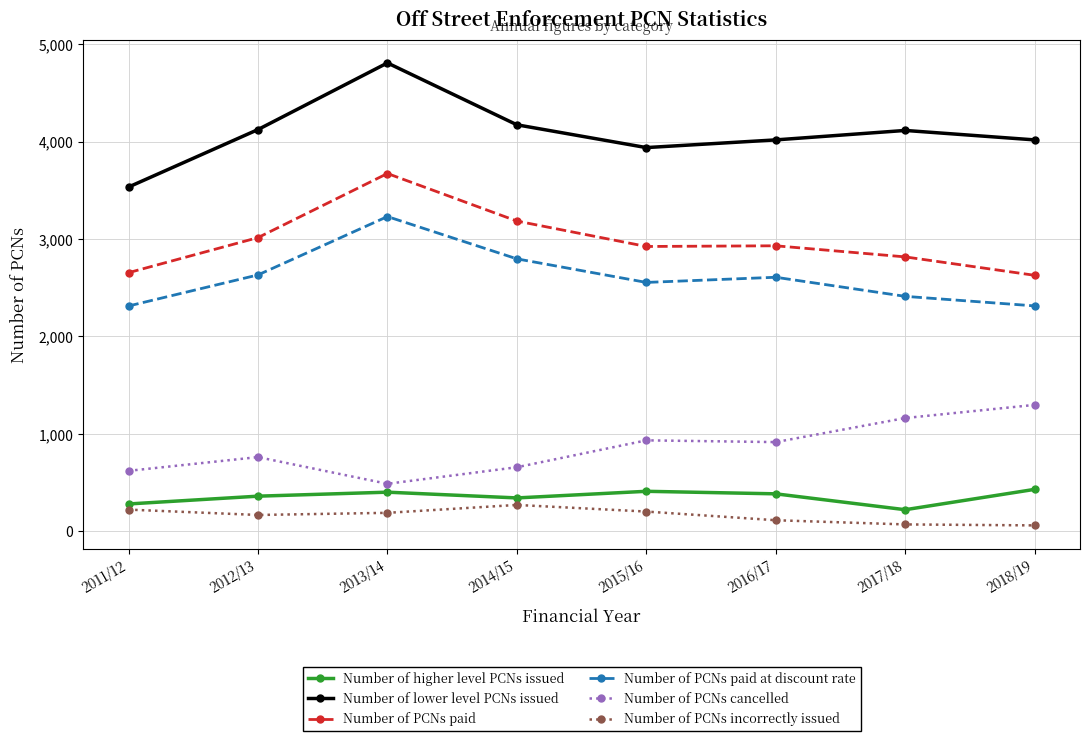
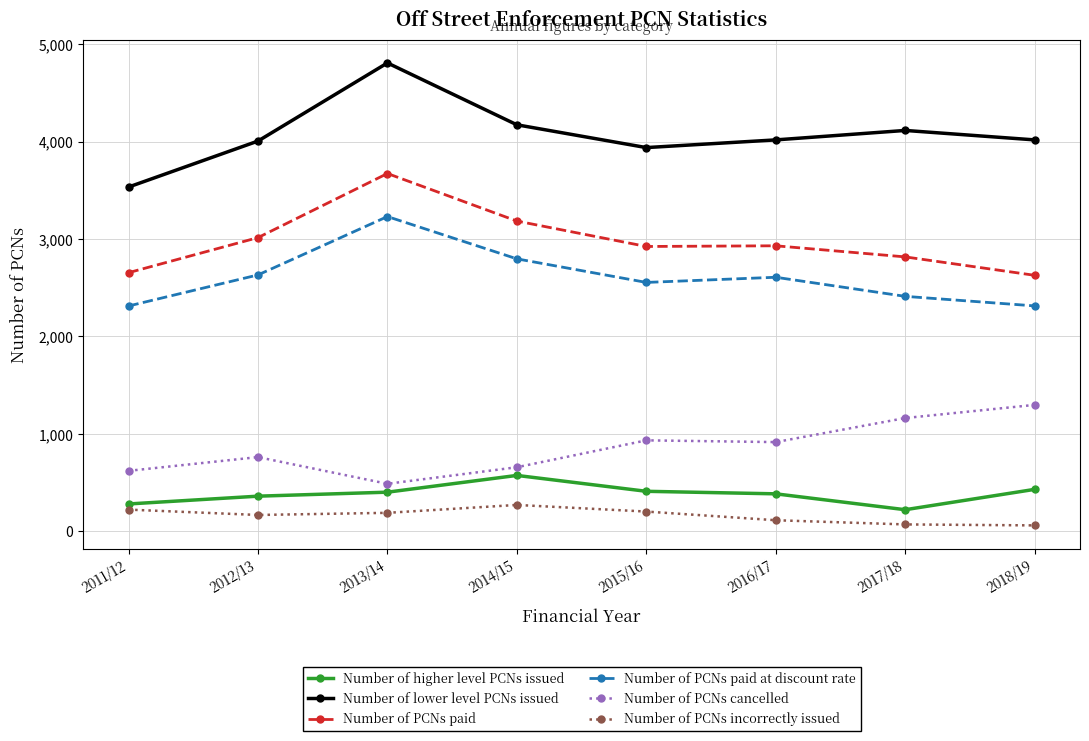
  {
    "Number of higher level PCNs issued": {
      "2011/12": "300",
      "2012/13": "400",
      "2013/14": "400",
-     "2014/15": "300",
+     "2014/15": "600",
      "2015/16": "400",
      "2016/17": "400",
      "2017/18": "200",
      "2018/19": "400"
    },
    "Number of lower level PCNs issued": {
      "2011/12": "3,500",
-     "2012/13": "4,100",
+     "2012/13": "4,000",
      "2013/14": "4,800",
      "2014/15": "4,200",
      "2015/16": "3,900",
      "2016/17": "4,000",
      "2017/18": "4,100",
      "2018/19": "4,000"
    },
    "Number of PCNs paid": {
      "2011/12": "2,700",
      "2012/13": "3,000",
      "2013/14": "3,700",
      "2014/15": "3,200",
      "2015/16": "2,900",
      "2016/17": "2,900",
      "2017/18": "2,800",
      "2018/19": "2,600"
    },
    "Number of PCNs paid at discount rate": {
      "2011/12": "2,300",
      "2012/13": "2,600",
      "2013/14": "3,200",
      "2014/15": "2,800",
      "2015/16": "2,600",
      "2016/17": "2,600",
      "2017/18": "2,400",
      "2018/19": "2,300"
    },
    "Number of PCNs cancelled": {
      "2011/12": "600",
      "2012/13": "800",
      "2013/14": "500",
      "2014/15": "700",
      "2015/16": "900",
      "2016/17": "900",
      "2017/18": "1,200",
      "2018/19": "1,300"
    },
    "Number of PCNs incorrectly issued": {
      "2011/12": "200",
      "2012/13": "200",
      "2013/14": "200",
      "2014/15": "300",
      "2015/16": "200",
      "2016/17": "100",
      "2017/18": "100",
      "2018/19": "100"
    }
  }
